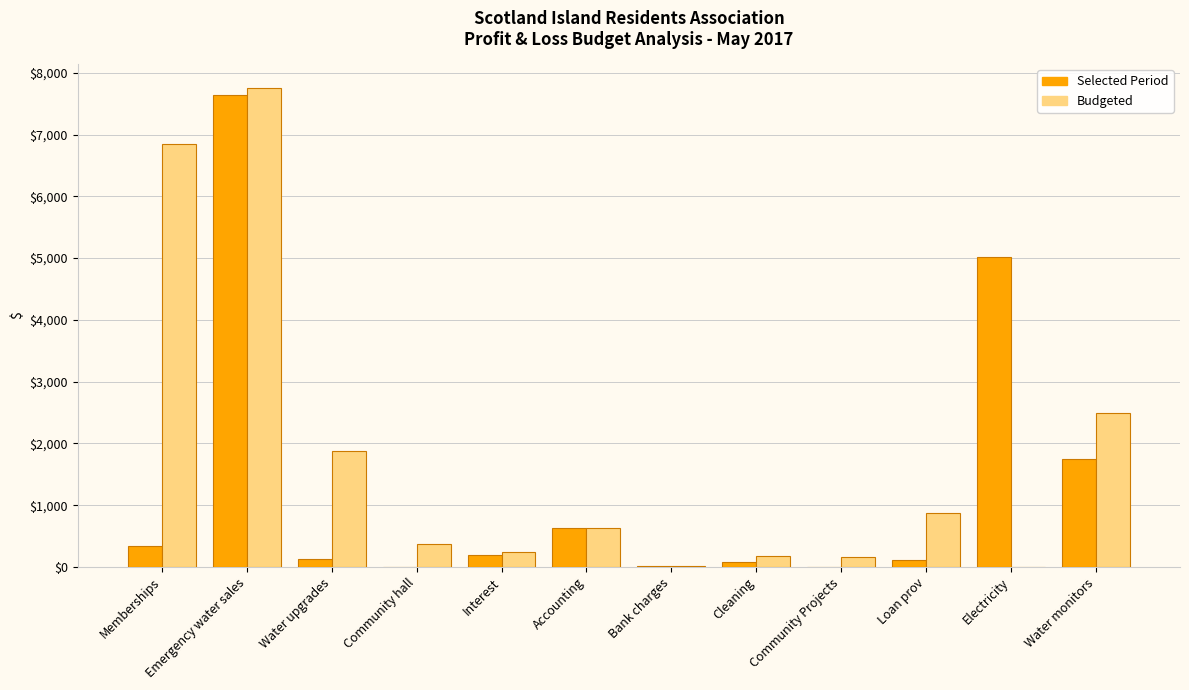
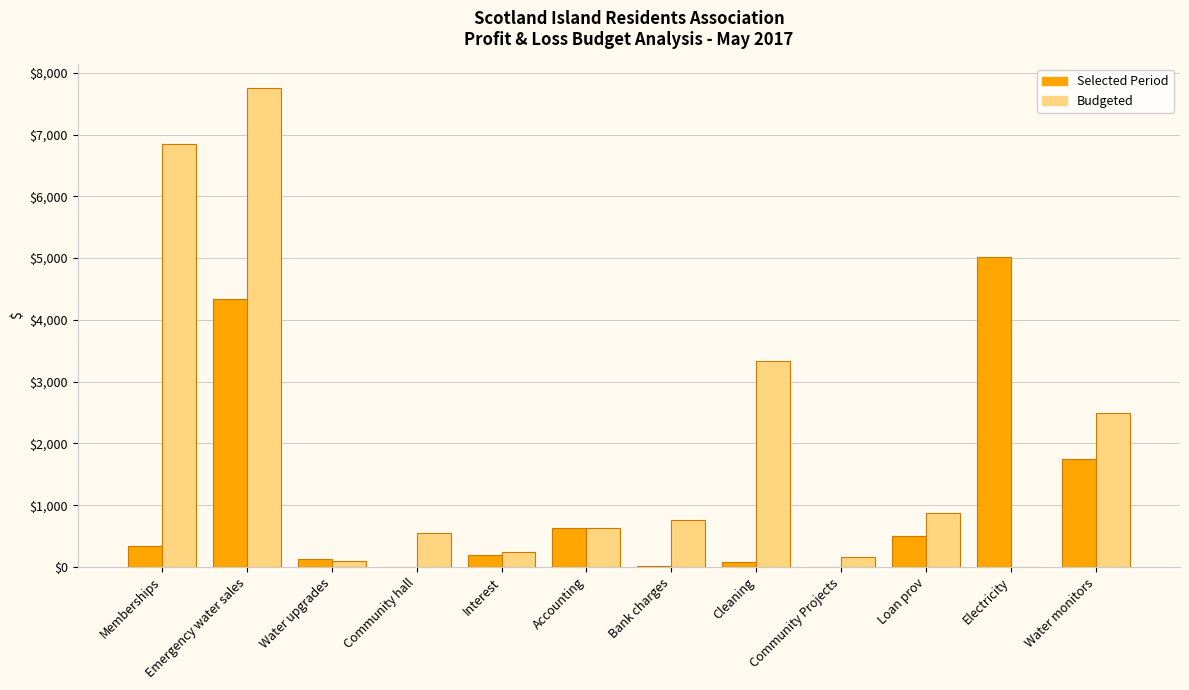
  {
    "Selected Period": {
      "Memberships": "$300",
-     "Emergency water sales": "$7,600",
+     "Emergency water sales": "$4,300",
      "Water upgrades": "$100",
      "Community hall": "$0",
      "Interest": "$200",
      "Accounting": "$600",
      "Cleaning": "$100",
      "Community Projects": "$0",
-     "Loan prov": "$100",
+     "Loan prov": "$500",
      "Electricity": "$5,000",
      "Water monitors": "$1,700"
    },
    "Budgeted": {
      "Memberships": "$6,800",
      "Emergency water sales": "$7,800",
-     "Water upgrades": "$1,900",
-     "Community hall": "$400",
+     "Water upgrades": "$100",
+     "Community hall": "$500",
      "Interest": "$200",
      "Accounting": "$600",
-     "Bank charges": "$0",
-     "Cleaning": "$200",
+     "Bank charges": "$800",
+     "Cleaning": "$3,300",
      "Community Projects": "$200",
      "Loan prov": "$900",
      "Electricity": "$0",
      "Water monitors": "$2,500"
    }
  }
